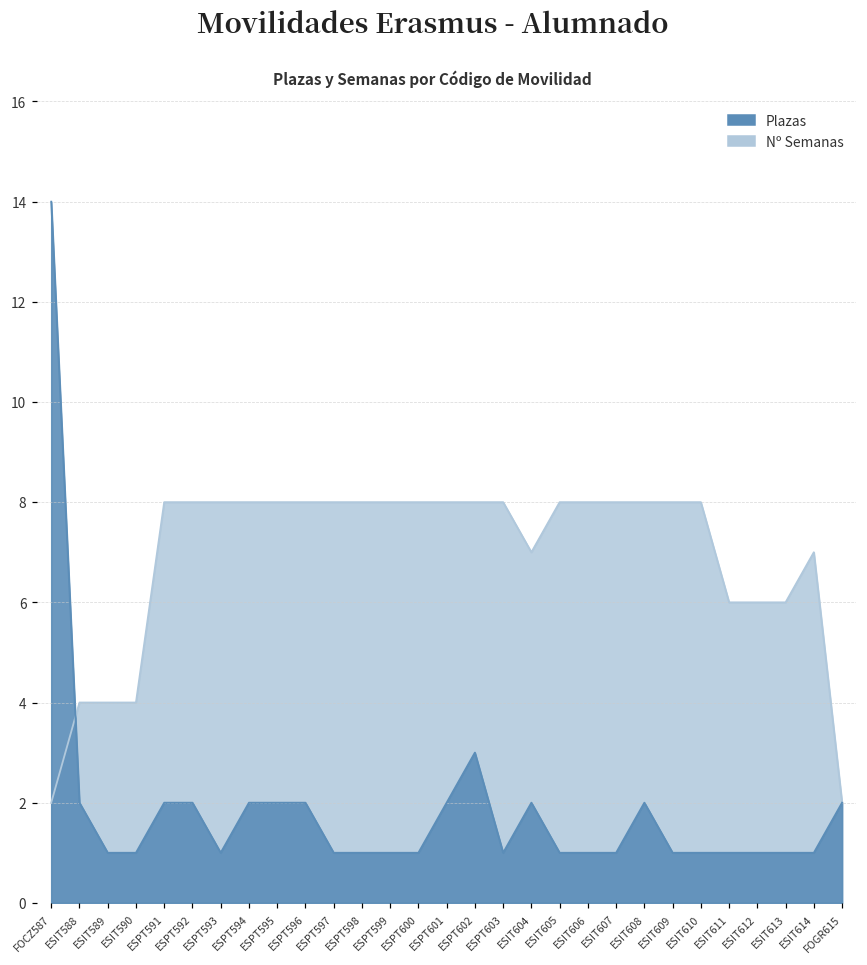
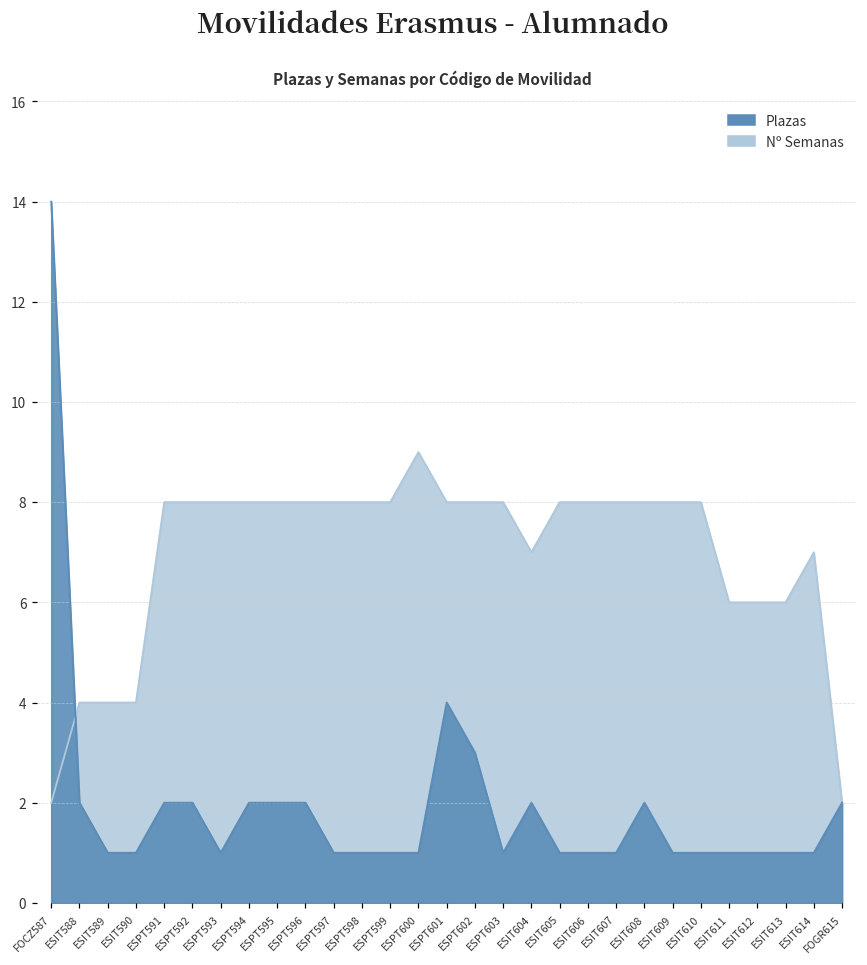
  {
    "Nº Semanas": {
      "FOCZ587": 2,
      "ESIT588": 4,
      "ESIT589": 4,
      "ESIT590": 4,
      "ESPT591": 8,
      "ESPT592": 8,
      "ESPT593": 8,
      "ESPT594": 8,
      "ESPT595": 8,
      "ESPT596": 8,
      "ESPT597": 8,
      "ESPT598": 8,
      "ESPT599": 8,
-     "ESPT600": 8,
+     "ESPT600": 9,
      "ESPT601": 8,
      "ESPT602": 8,
      "ESPT603": 8,
      "ESIT604": 7,
      "ESIT605": 8,
      "ESIT606": 8,
      "ESIT607": 8,
      "ESIT608": 8,
      "ESIT609": 8,
      "ESIT610": 8,
      "ESIT611": 6,
      "ESIT612": 6,
      "ESIT613": 6,
      "ESIT614": 7
    },
    "Plazas": {
      "FOCZ587": 14,
      "ESIT588": 2,
      "ESIT589": 1,
      "ESIT590": 1,
      "ESPT591": 2,
      "ESPT592": 2,
      "ESPT593": 1,
      "ESPT594": 2,
      "ESPT595": 2,
      "ESPT596": 2,
      "ESPT597": 1,
      "ESPT598": 1,
      "ESPT599": 1,
      "ESPT600": 1,
-     "ESPT601": 2,
+     "ESPT601": 4,
      "ESPT602": 3,
      "ESPT603": 1,
      "ESIT604": 2,
      "ESIT605": 1,
      "ESIT606": 1,
      "ESIT607": 1,
      "ESIT608": 2,
      "ESIT609": 1,
      "ESIT610": 1,
      "ESIT611": 1,
      "ESIT612": 1,
      "ESIT613": 1,
      "ESIT614": 1
    }
  }
